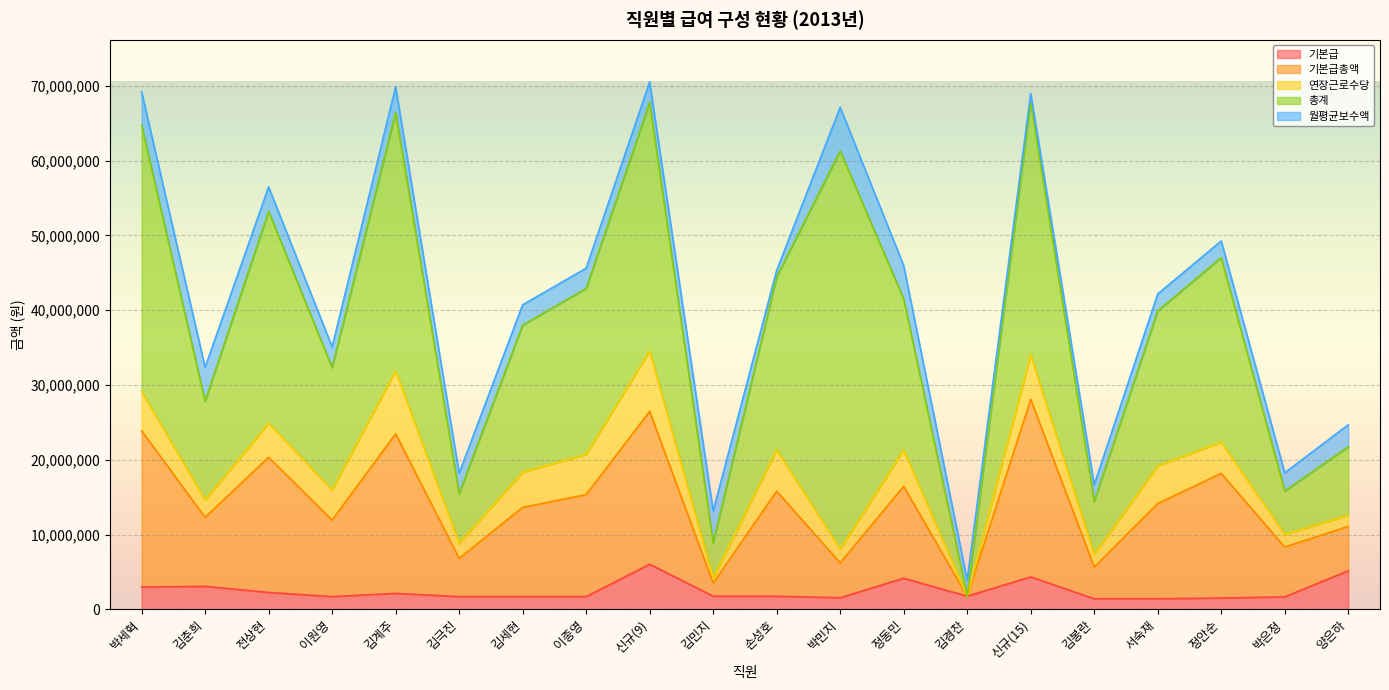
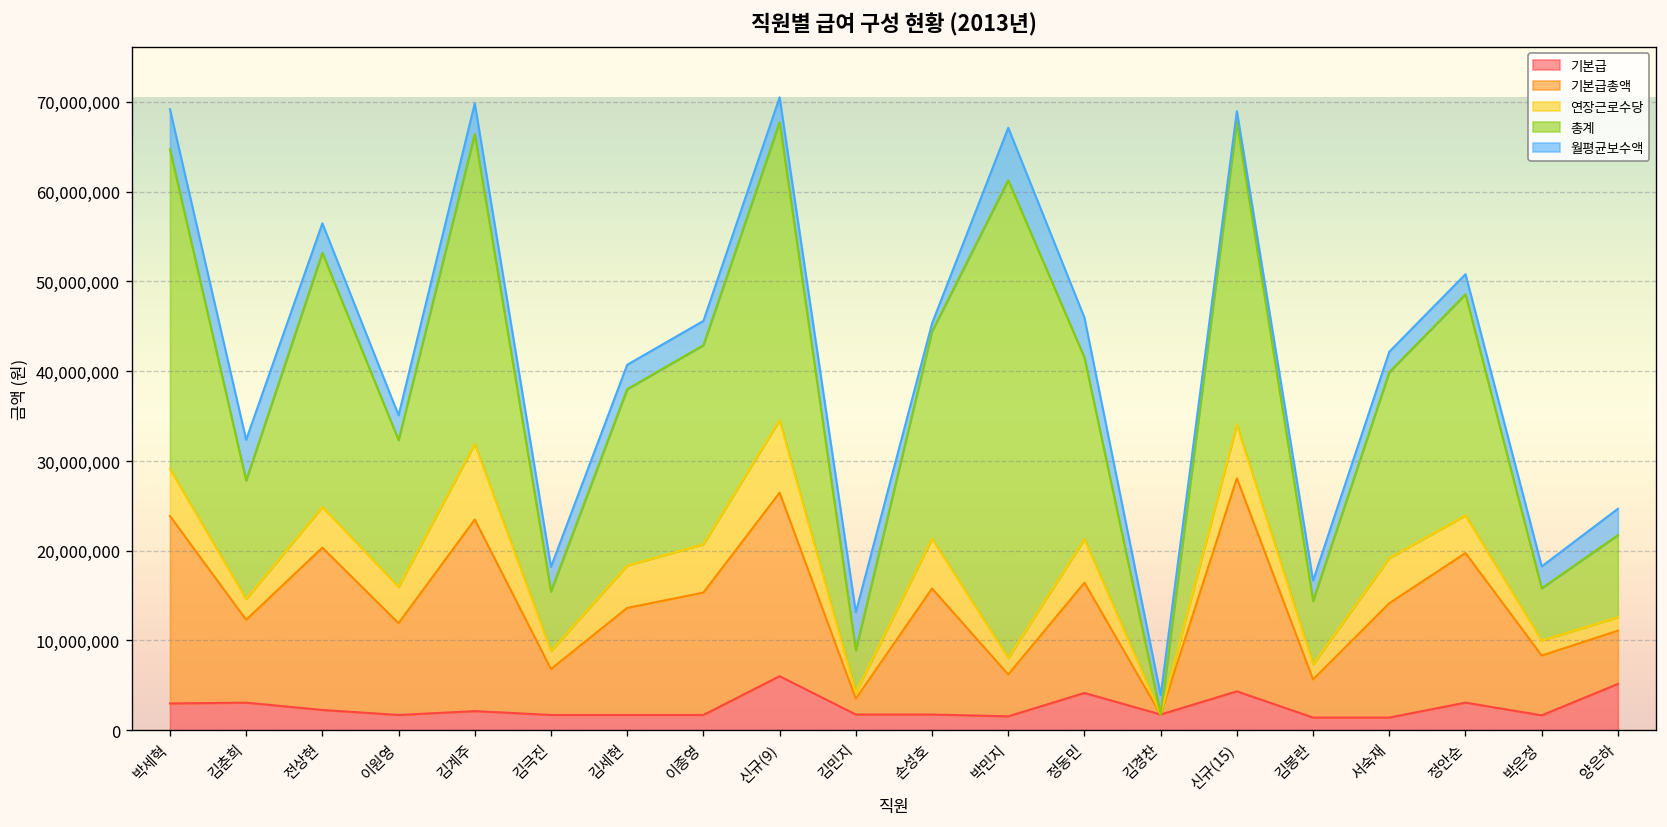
  {
    "기본급": {
      "박세혁": "3,000,000",
      "김춘희": "3,000,000",
      "전상현": "2,000,000",
      "이원영": "2,000,000",
      "김계주": "2,000,000",
      "김극진": "2,000,000",
      "김세현": "2,000,000",
      "이종영": "2,000,000",
      "신규(9)": "6,000,000",
      "김민지": "2,000,000",
      "손성호": "2,000,000",
      "박민지": "2,000,000",
      "정동민": "4,000,000",
      "신규(15)": "4,000,000",
      "김봉란": "1,000,000",
      "서숙재": "1,000,000",
-     "정안순": "2,000,000",
+     "정안순": "3,000,000",
      "박은정": "2,000,000",
      "양은하": "5,000,000"
    },
    "총계": {
      "박세혁": "36,000,000",
      "김춘희": "13,000,000",
      "전상현": "28,000,000",
      "이원영": "16,000,000",
      "김계주": "35,000,000",
      "김극진": "7,000,000",
      "김세현": "20,000,000",
      "이종영": "22,000,000",
      "신규(9)": "33,000,000",
      "김민지": "5,000,000",
      "손성호": "23,000,000",
      "박민지": "53,000,000",
      "정동민": "20,000,000",
      "신규(15)": "34,000,000",
      "김봉란": "7,000,000",
      "서숙재": "21,000,000",
      "정안순": "25,000,000",
      "박은정": "6,000,000",
      "양은하": "9,000,000"
    },
    "월평균보수액": {
      "박세혁": "4,000,000",
      "김춘희": "5,000,000",
      "전상현": "3,000,000",
      "이원영": "3,000,000",
      "김계주": "3,000,000",
      "김극진": "3,000,000",
      "김세현": "3,000,000",
      "이종영": "3,000,000",
      "신규(9)": "3,000,000",
      "김민지": "4,000,000",
      "손성호": "1,000,000",
      "박민지": "6,000,000",
      "정동민": "4,000,000",
      "김경찬": "2,000,000",
      "신규(15)": "1,000,000",
      "김봉란": "2,000,000",
      "서숙재": "2,000,000",
      "정안순": "2,000,000",
      "박은정": "2,000,000",
      "양은하": "3,000,000"
    }
  }
